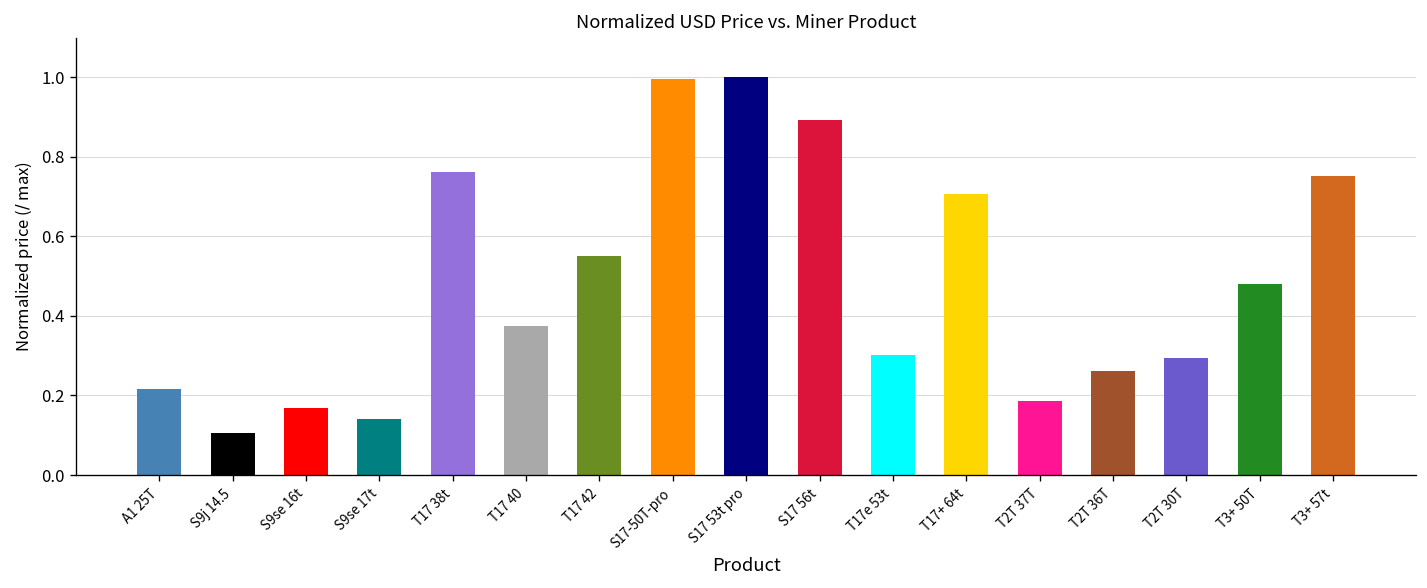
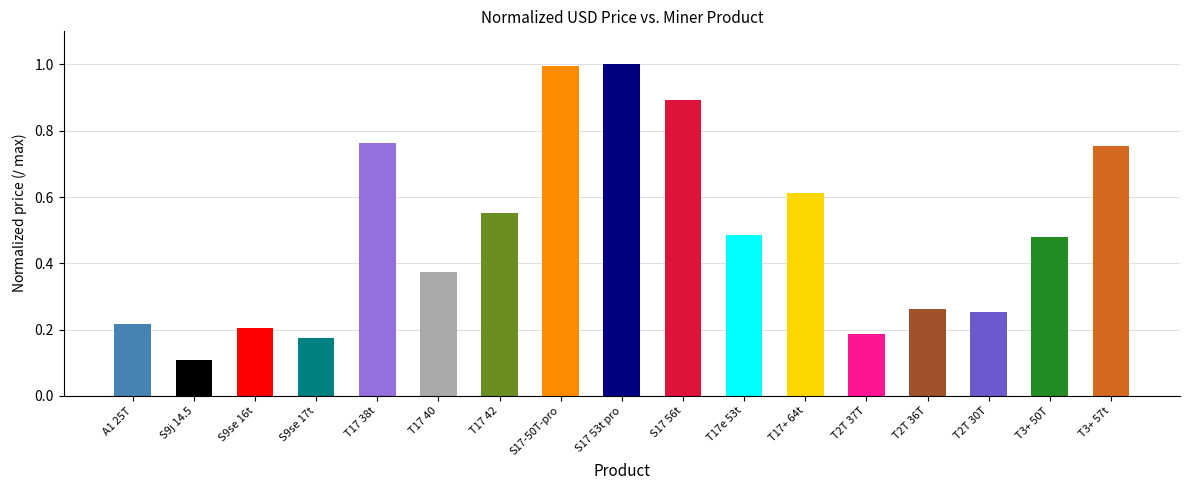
  {
    "A1 25T": 0.22,
    "S9j 14.5": 0.11,
-   "S9se 16t": 0.17,
-   "S9se 17t": 0.14,
+   "S9se 16t": 0.21,
+   "S9se 17t": 0.17,
    "T17 38t": 0.76,
    "T17 40": 0.37,
    "T17 42": 0.55,
    "S17-50T-pro": 1.00,
    "S17 53t pro": 1.00,
    "S17 56t": 0.89,
-   "T17e 53t": 0.30,
-   "T17+ 64t": 0.71,
+   "T17e 53t": 0.49,
+   "T17+ 64t": 0.61,
    "T2T 37T": 0.19,
    "T2T 36T": 0.26,
-   "T2T 30T": 0.29,
+   "T2T 30T": 0.25,
    "T3+ 50T": 0.48,
    "T3+ 57t": 0.75
  }
